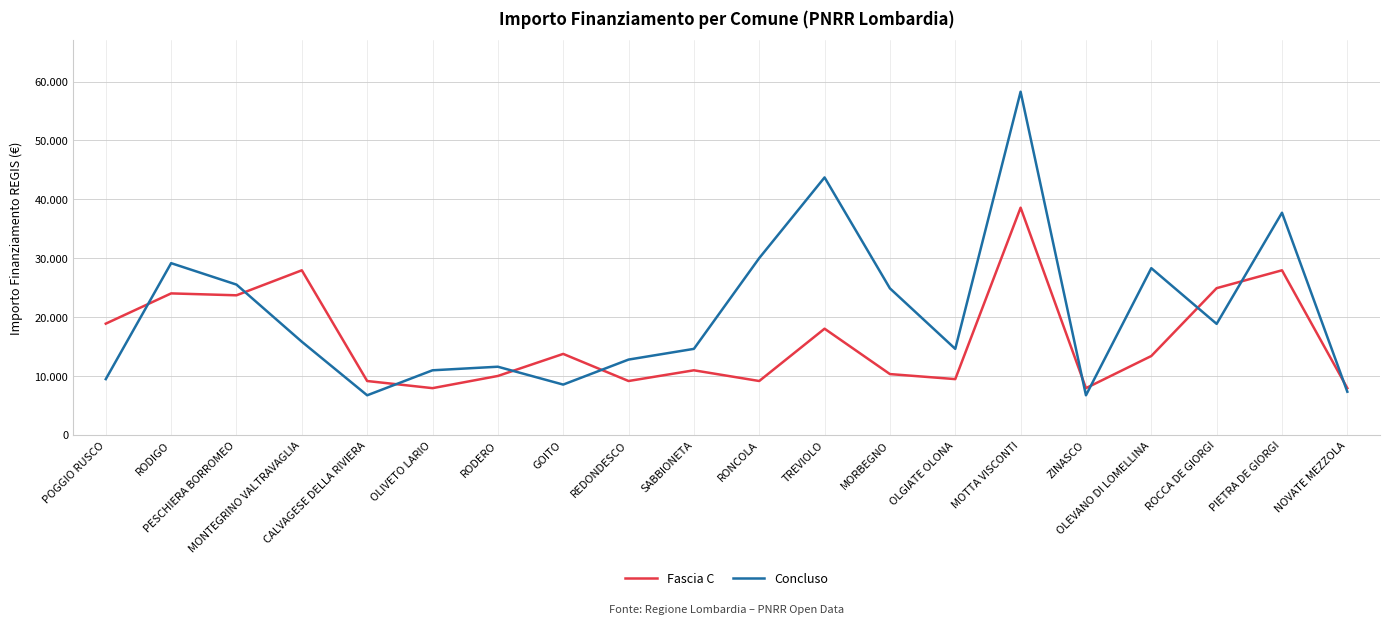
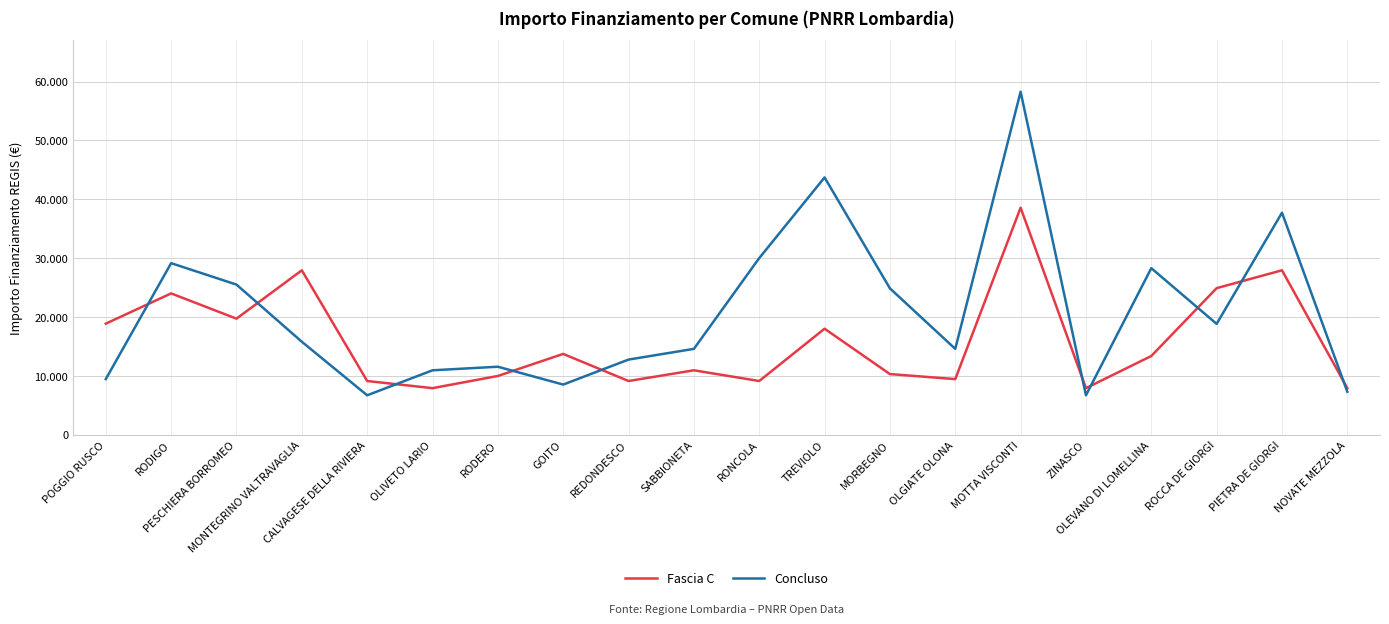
  {
    "Fascia C": {
      "POGGIO RUSCO": 19,
      "RODIGO": 24,
-     "PESCHIERA BORROMEO": 24,
+     "PESCHIERA BORROMEO": 20,
      "MONTEGRINO VALTRAVAGLIA": 28,
      "CALVAGESE DELLA RIVIERA": 9,
      "OLIVETO LARIO": 8,
      "RODERO": 10,
      "GOITO": 14,
      "REDONDESCO": 9,
      "SABBIONETA": 11,
      "RONCOLA": 9,
      "TREVIOLO": 18,
      "MORBEGNO": 10,
      "OLGIATE OLONA": 9,
      "MOTTA VISCONTI": 39,
      "ZINASCO": 8,
      "OLEVANO DI LOMELLINA": 13,
      "ROCCA DE GIORGI": 25,
      "PIETRA DE GIORGI": 28,
      "NOVATE MEZZOLA": 8
    },
    "Concluso": {
      "POGGIO RUSCO": 9,
      "RODIGO": 29,
      "PESCHIERA BORROMEO": 25,
      "MONTEGRINO VALTRAVAGLIA": 16,
      "CALVAGESE DELLA RIVIERA": 7,
      "OLIVETO LARIO": 11,
      "RODERO": 12,
      "GOITO": 8,
      "REDONDESCO": 13,
      "SABBIONETA": 15,
      "RONCOLA": 30,
      "TREVIOLO": 44,
      "MORBEGNO": 25,
      "OLGIATE OLONA": 15,
      "MOTTA VISCONTI": 58,
      "ZINASCO": 7,
      "OLEVANO DI LOMELLINA": 28,
      "ROCCA DE GIORGI": 19,
      "PIETRA DE GIORGI": 38,
      "NOVATE MEZZOLA": 7
    }
  }
